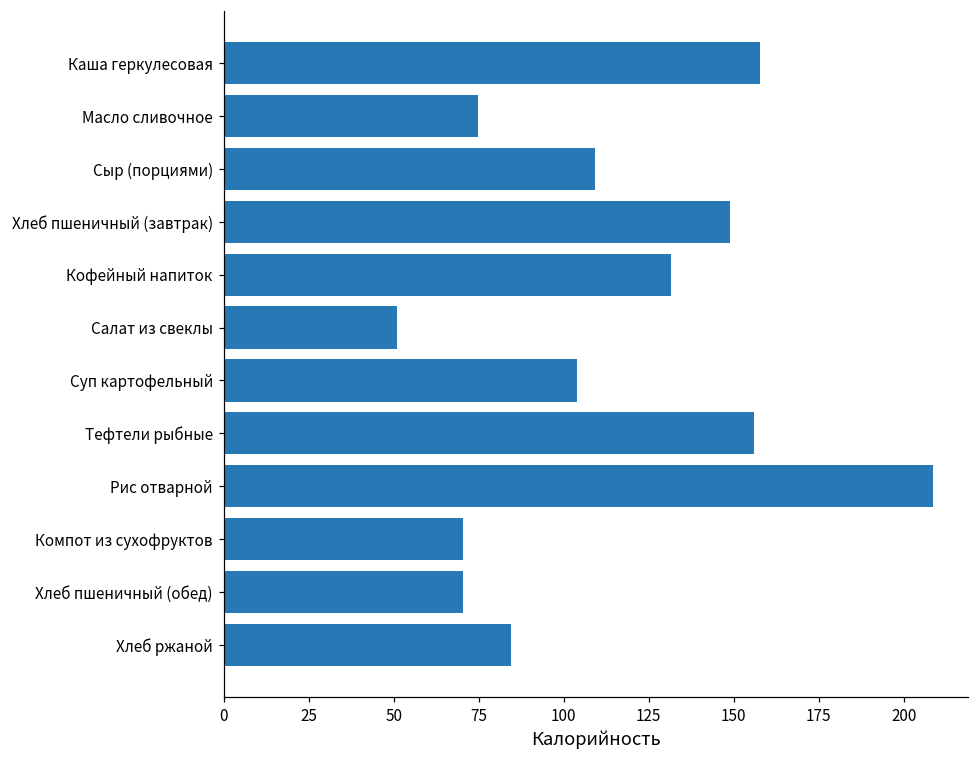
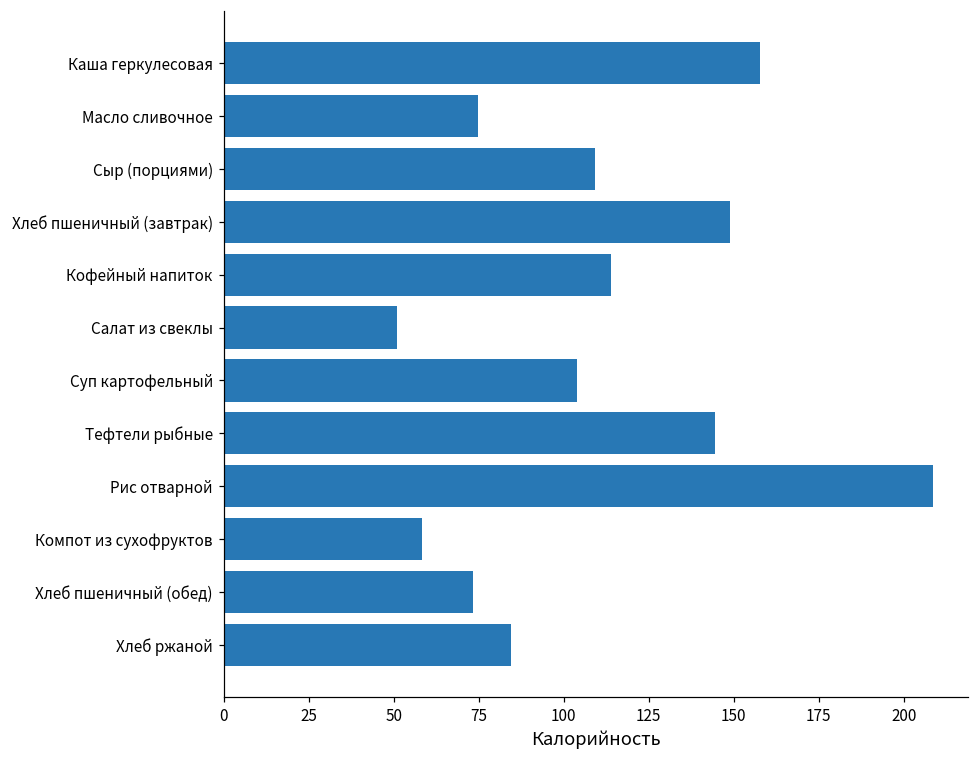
  {
    "Каша геркулесовая": 158,
    "Масло сливочное": 75,
    "Сыр (порциями)": 109,
    "Хлеб пшеничный (завтрак)": 149,
-   "Кофейный напиток": 132,
+   "Кофейный напиток": 114,
    "Салат из свеклы": 51,
    "Суп картофельный": 104,
-   "Тефтели рыбные": 156,
+   "Тефтели рыбные": 145,
    "Рис отварной": 208,
-   "Компот из сухофруктов": 70,
-   "Хлеб пшеничный (обед)": 71,
+   "Компот из сухофруктов": 58,
+   "Хлеб пшеничный (обед)": 73,
    "Хлеб ржаной": 84
  }
